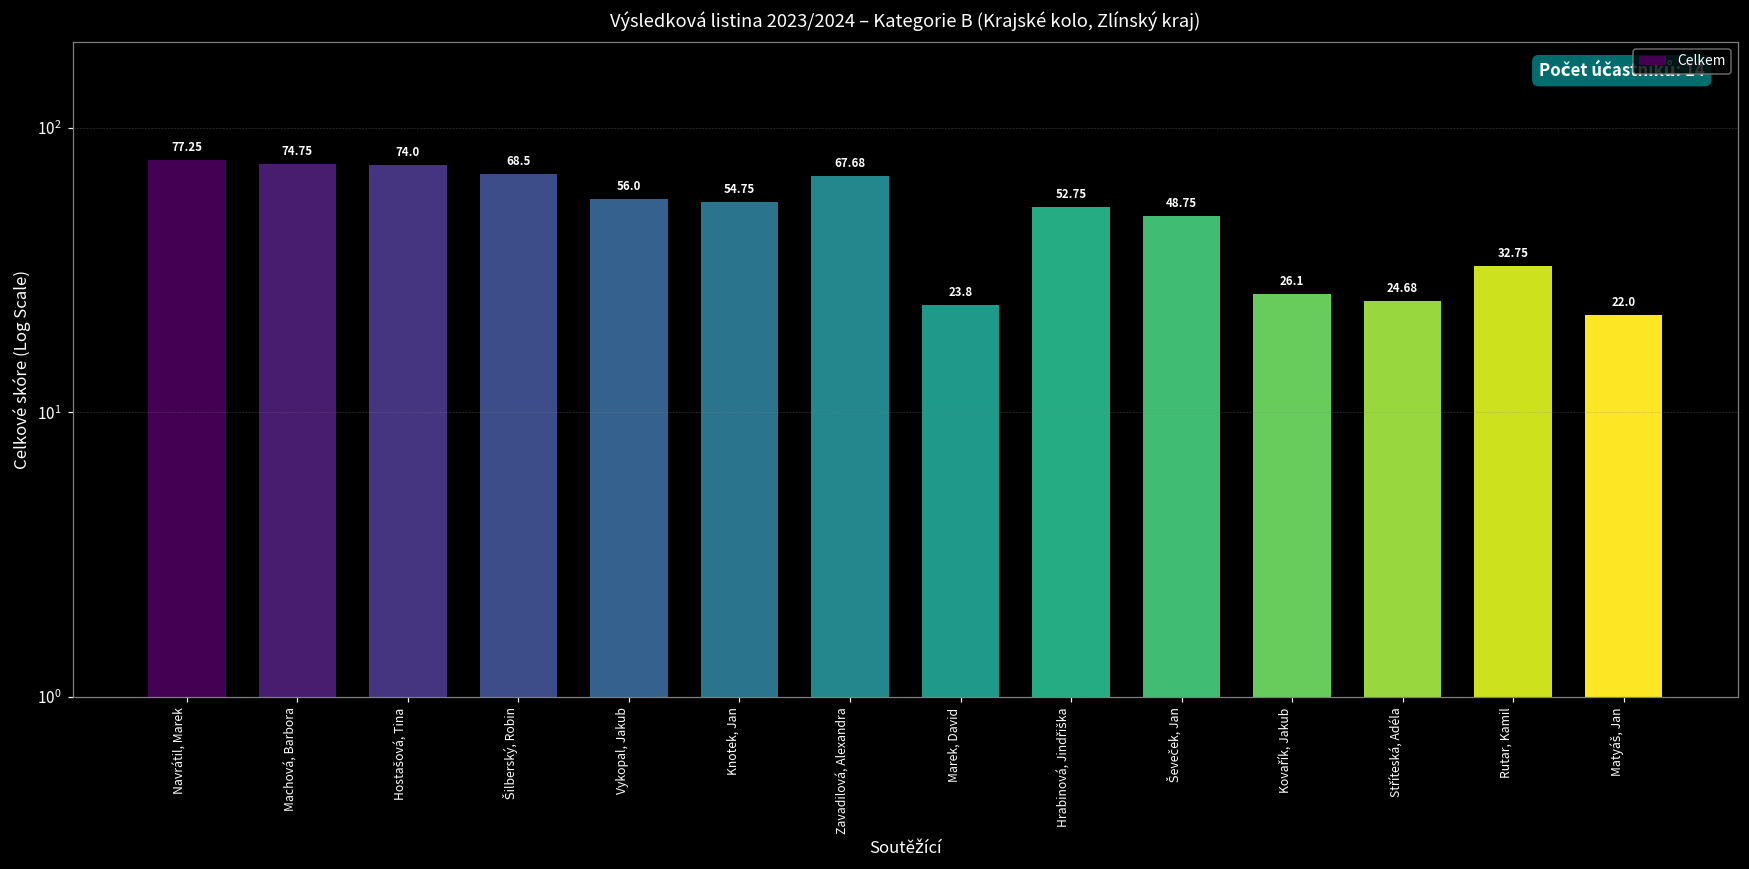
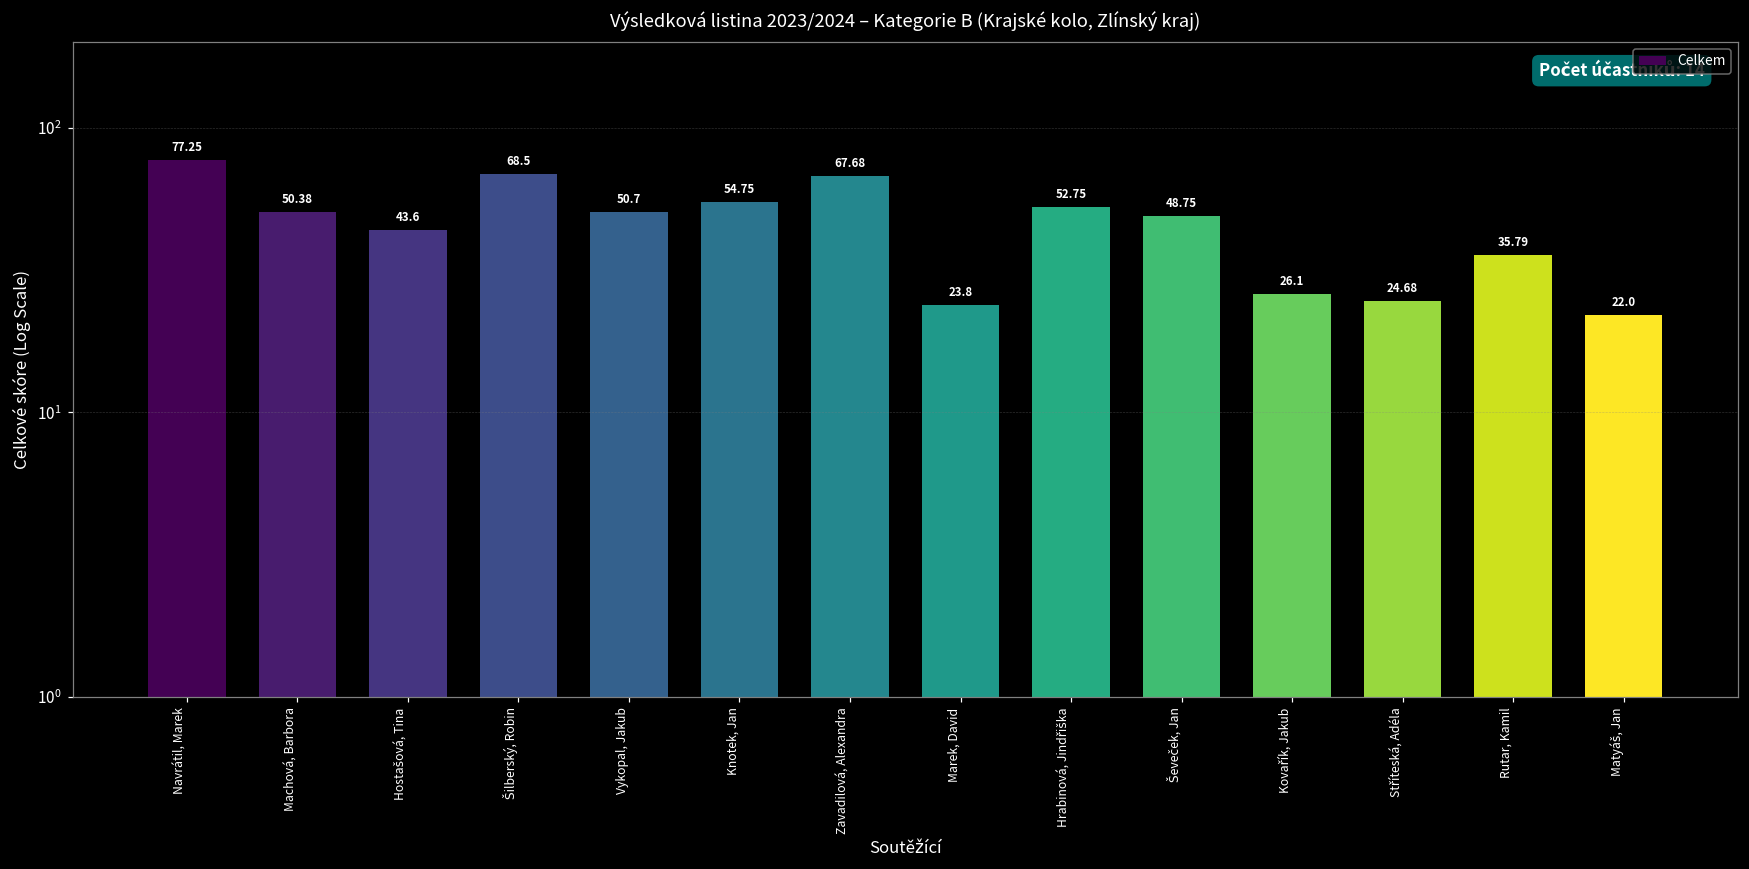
  {
    "Navrátil, Marek": 77.25,
-   "Machová, Barbora": 74.75,
-   "Hostašová, Tina": 74.0,
+   "Machová, Barbora": 50.38,
+   "Hostašová, Tina": 43.6,
    "Šilberský, Robin": 68.5,
-   "Vykopal, Jakub": 56.0,
+   "Vykopal, Jakub": 50.7,
    "Knotek, Jan": 54.75,
    "Zavadilová, Alexandra": 67.68,
    "Marek, David": 23.8,
    "Hrabinová, Jindřiška": 52.75,
    "Ševeček, Jan": 48.75,
    "Kovařík, Jakub": 26.1,
    "Stříteská, Adéla": 24.68,
-   "Rutar, Kamil": 32.75,
+   "Rutar, Kamil": 35.79,
    "Matyáš, Jan": 22.0
  }
